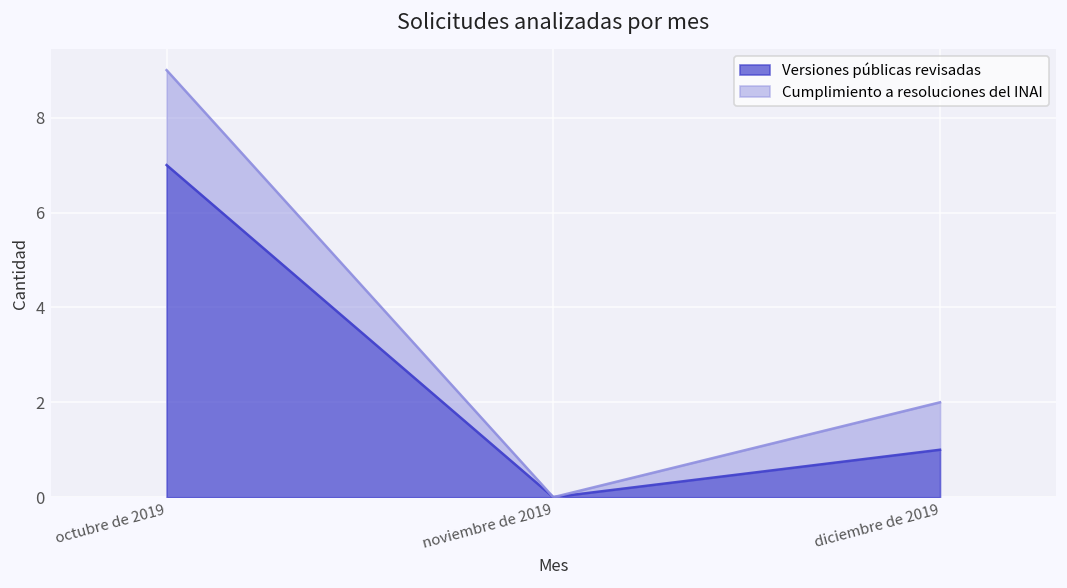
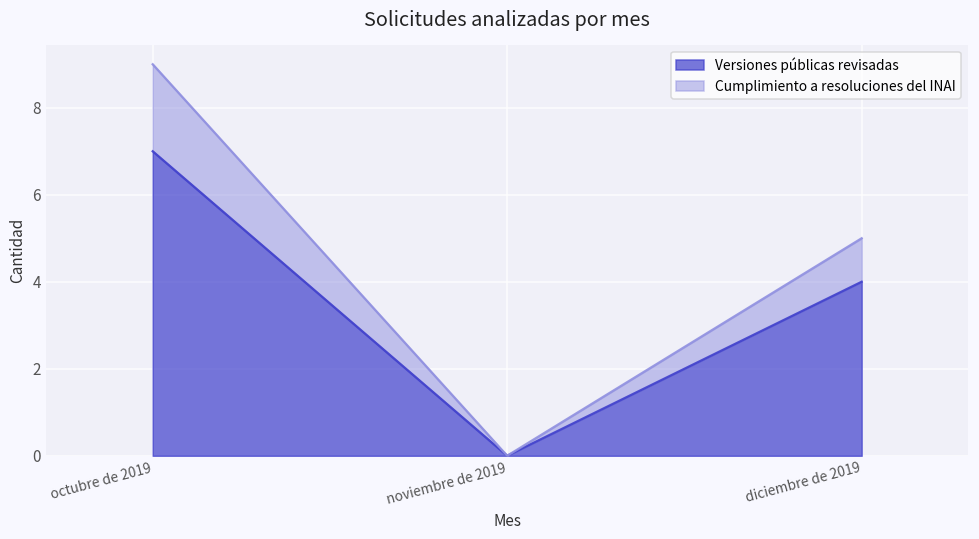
  {
    "Versiones públicas revisadas": {
      "octubre de 2019": 7,
-     "diciembre de 2019": 1
+     "diciembre de 2019": 4
    },
    "Cumplimiento a resoluciones del INAI": {
      "octubre de 2019": 2,
      "diciembre de 2019": 1
    }
  }
